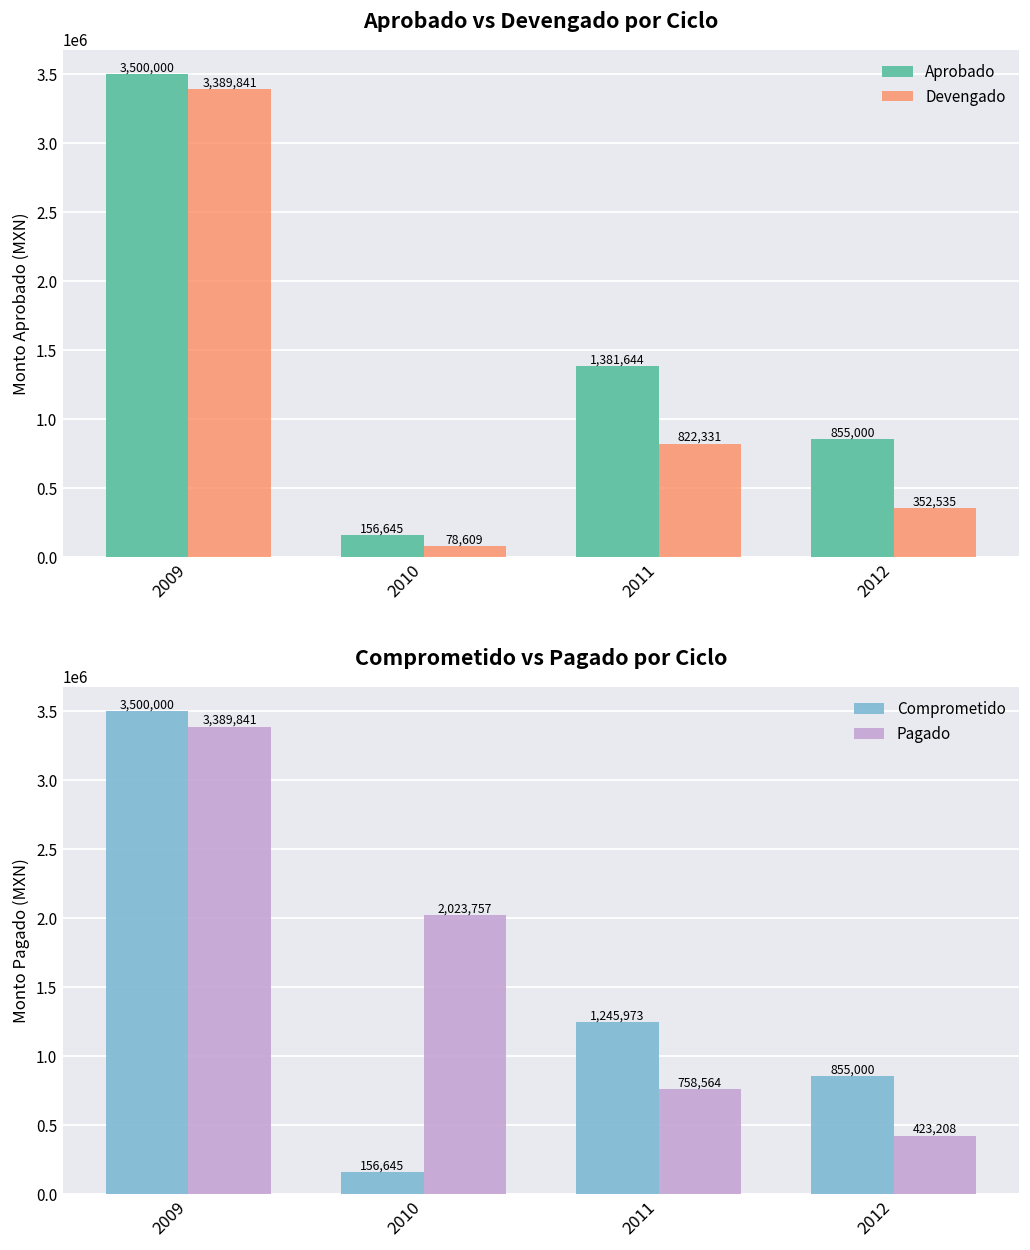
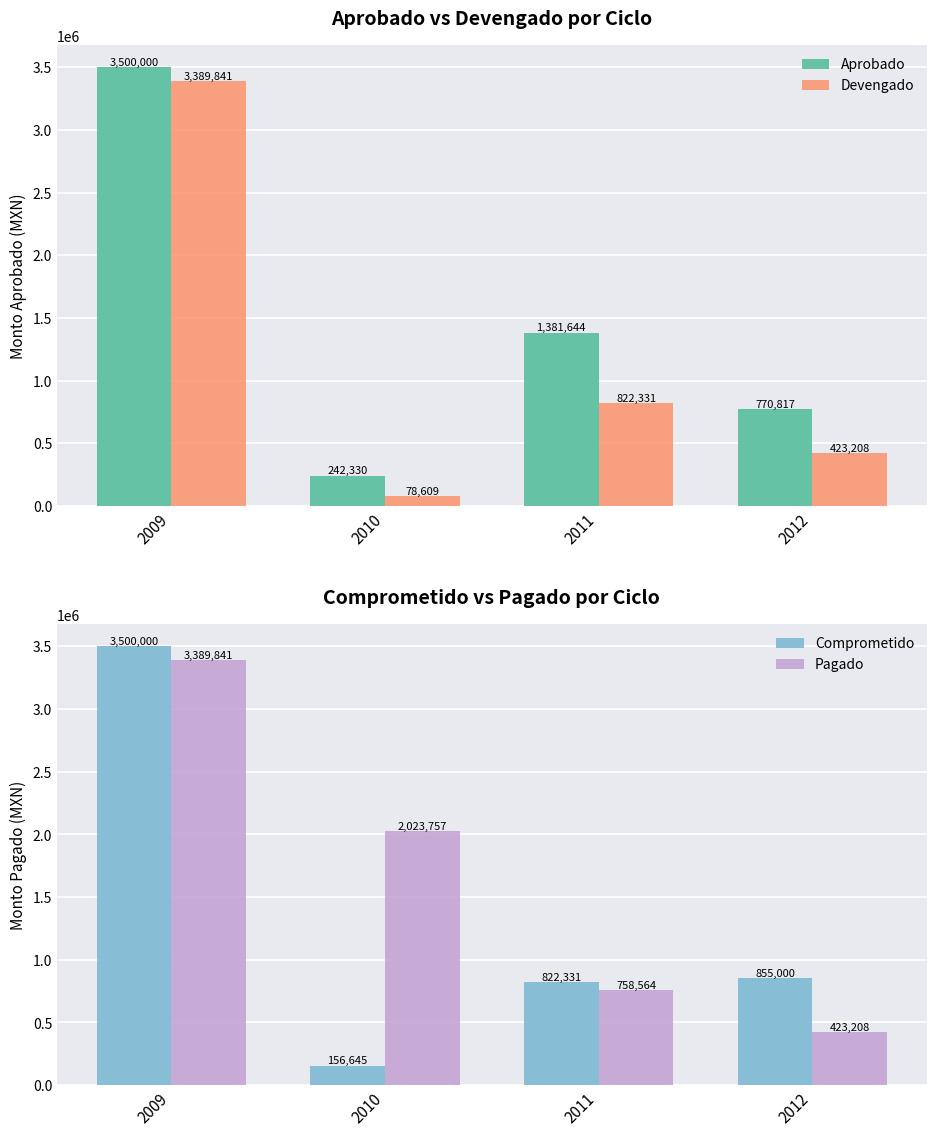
  {
    "Aprobado vs Devengado por Ciclo": {
      "Aprobado": {
        "2009": "3,500,000",
-       "2010": "156,645",
+       "2010": "242,330",
        "2011": "1,381,644",
-       "2012": "855,000"
+       "2012": "770,817"
      },
      "Devengado": {
        "2009": "3,389,841",
        "2010": "78,609",
        "2011": "822,331",
-       "2012": "352,535"
+       "2012": "423,208"
      }
    },
    "Comprometido vs Pagado por Ciclo": {
      "Comprometido": {
        "2009": "3,500,000",
        "2010": "156,645",
-       "2011": "1,245,973",
+       "2011": "822,331",
        "2012": "855,000"
      },
      "Pagado": {
        "2009": "3,389,841",
        "2010": "2,023,757",
        "2011": "758,564",
        "2012": "423,208"
      }
    }
  }
